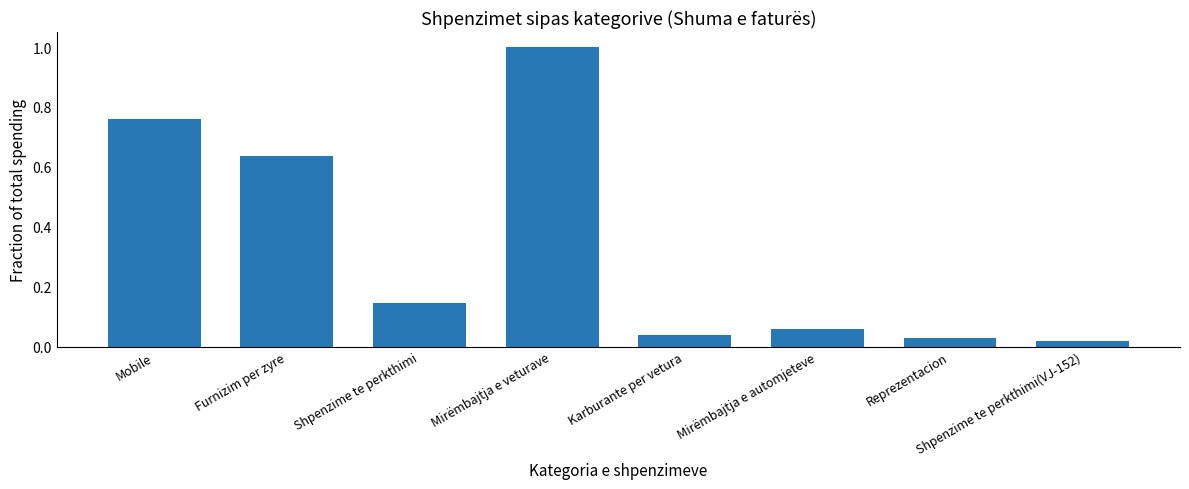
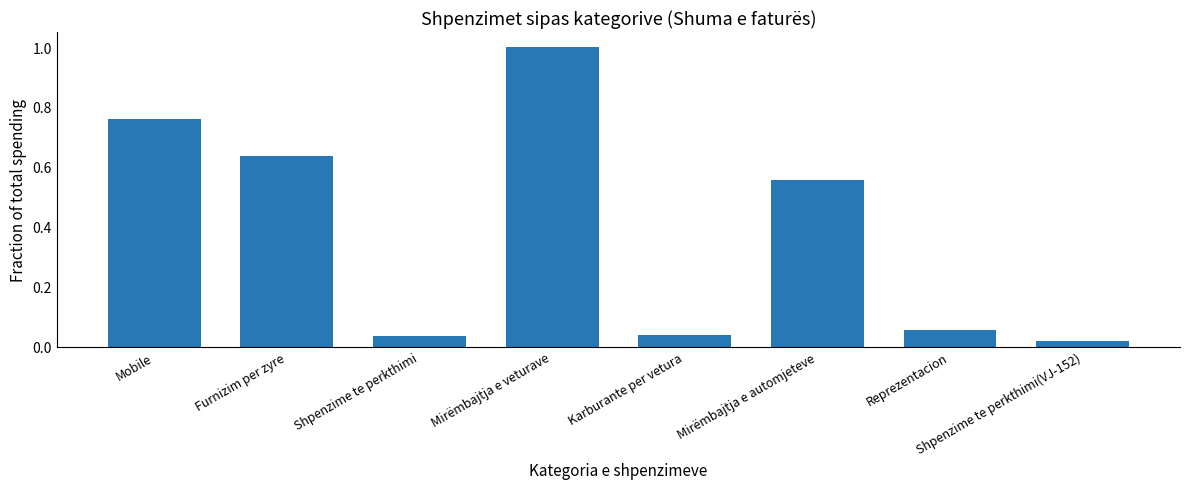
  {
    "Mobile": 0.76,
    "Furnizim per zyre": 0.63,
-   "Shpenzime te perkthimi": 0.14,
+   "Shpenzime te perkthimi": 0.03,
    "Mirëmbajtja e veturave": 1.00,
    "Karburante per vetura": 0.04,
-   "Mirëmbajtja e automjeteve": 0.06,
-   "Reprezentacion": 0.03,
+   "Mirëmbajtja e automjeteve": 0.56,
+   "Reprezentacion": 0.06,
    "Shpenzime te perkthimi(VJ-152)": 0.02
  }
